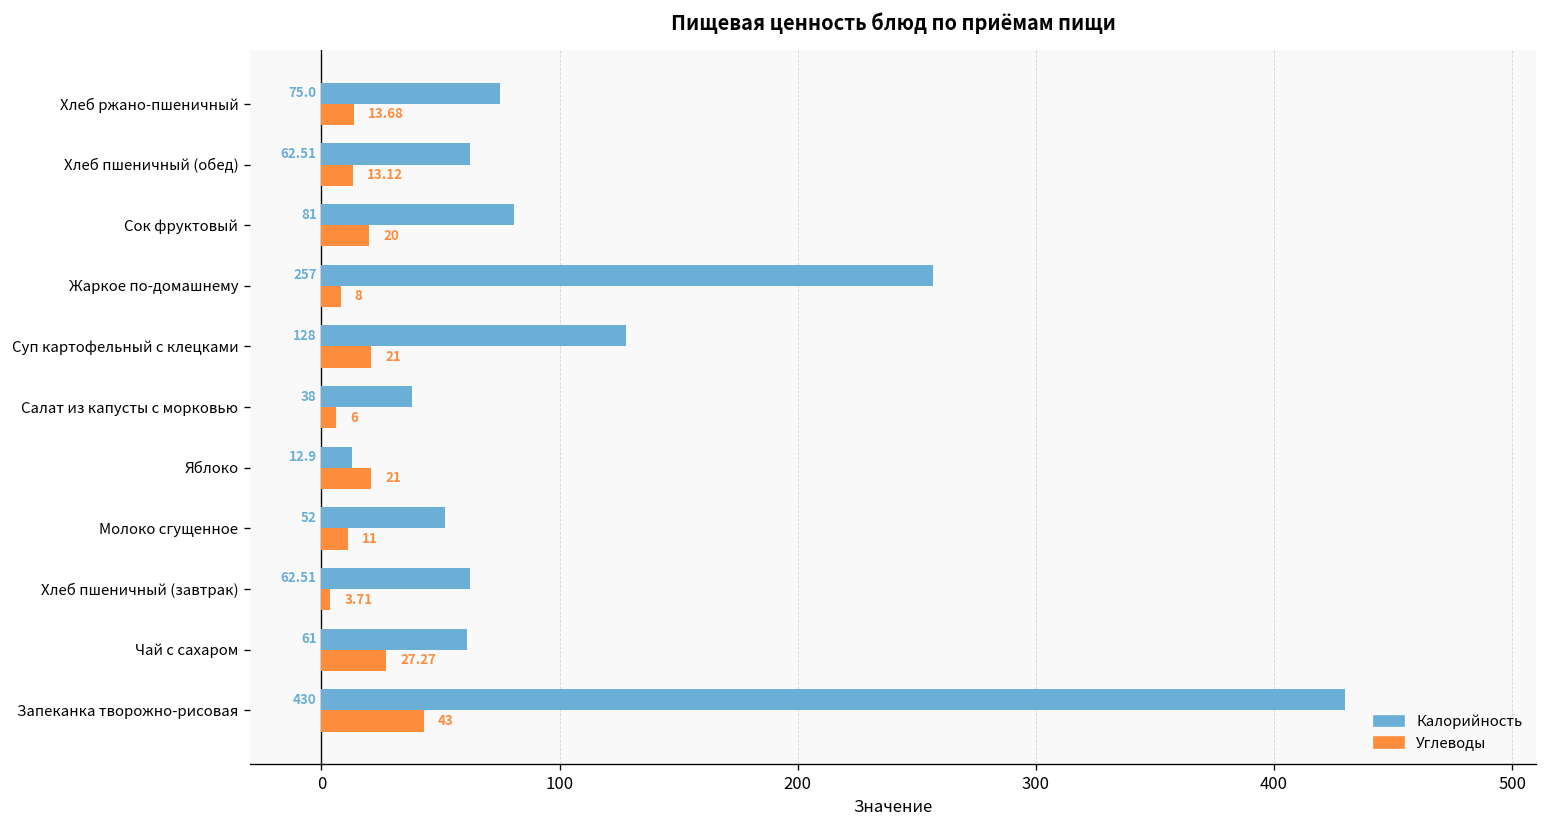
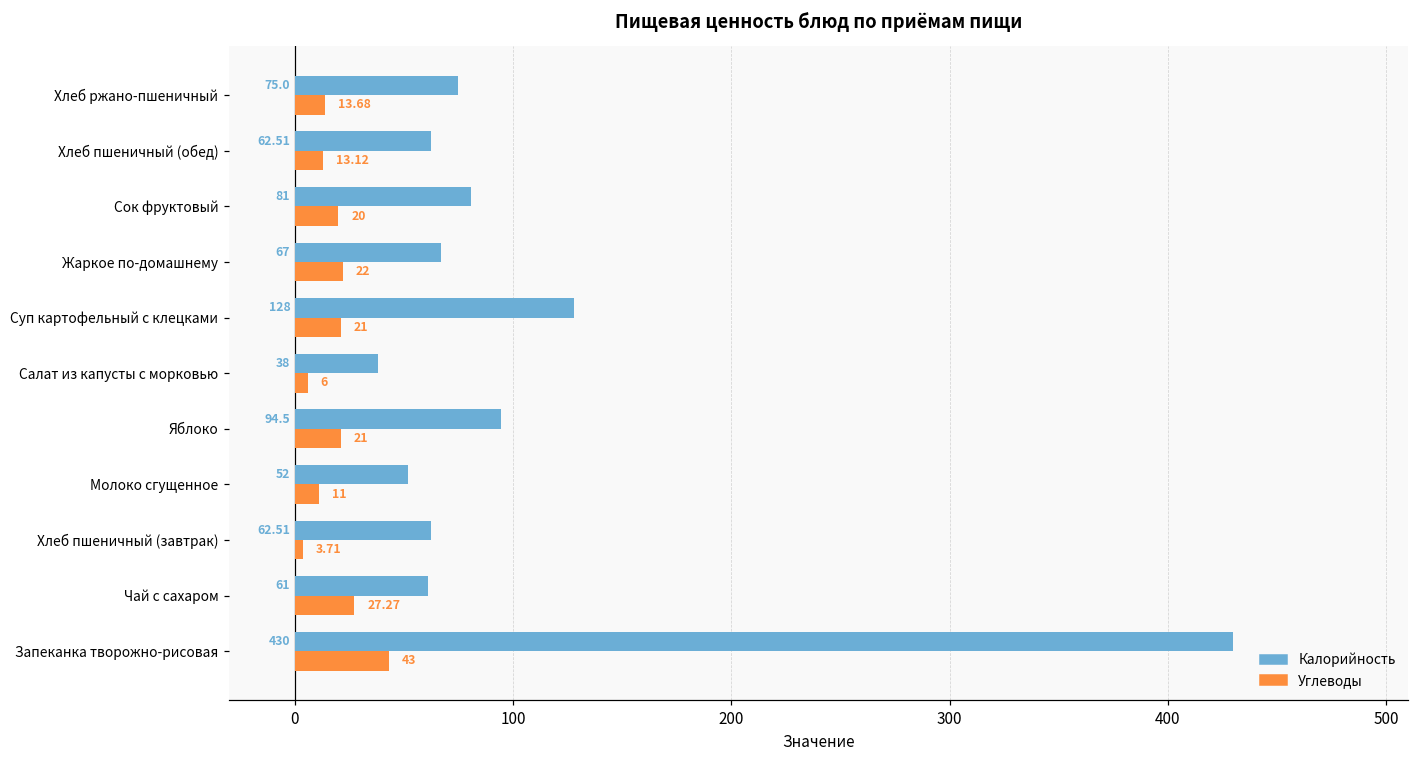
  {
    "Калорийность": {
-     "Жаркое по-домашнему": 257,
-     "Яблоко": 12.9
+     "Жаркое по-домашнему": 67,
+     "Яблоко": 94.5
    },
    "Углеводы": {
      "Хлеб ржано-пшеничный": 13.68,
      "Хлеб пшеничный (обед)": 13.12,
      "Сок фруктовый": 20,
-     "Жаркое по-домашнему": 8,
+     "Жаркое по-домашнему": 22,
      "Суп картофельный с клецками": 21,
      "Салат из капусты с морковью": 6,
      "Яблоко": 21,
      "Молоко сгущенное": 11,
      "Хлеб пшеничный (завтрак)": 3.71,
      "Чай с сахаром": 27.27,
      "Запеканка творожно-рисовая": 43
    }
  }
